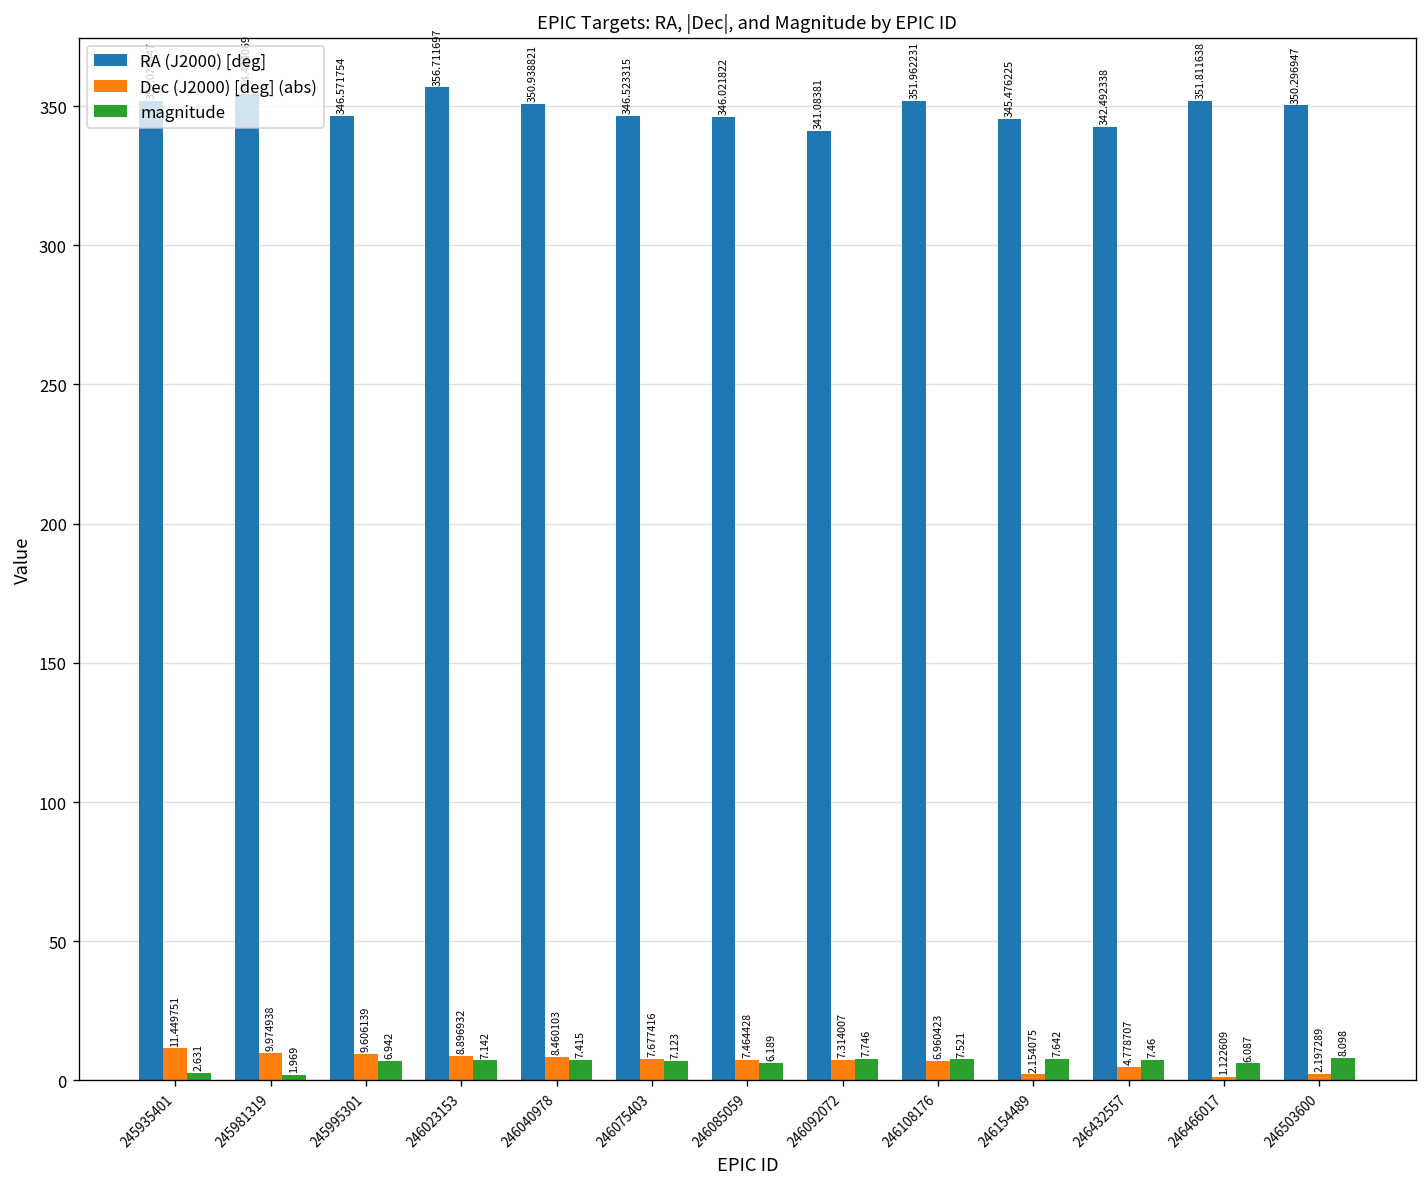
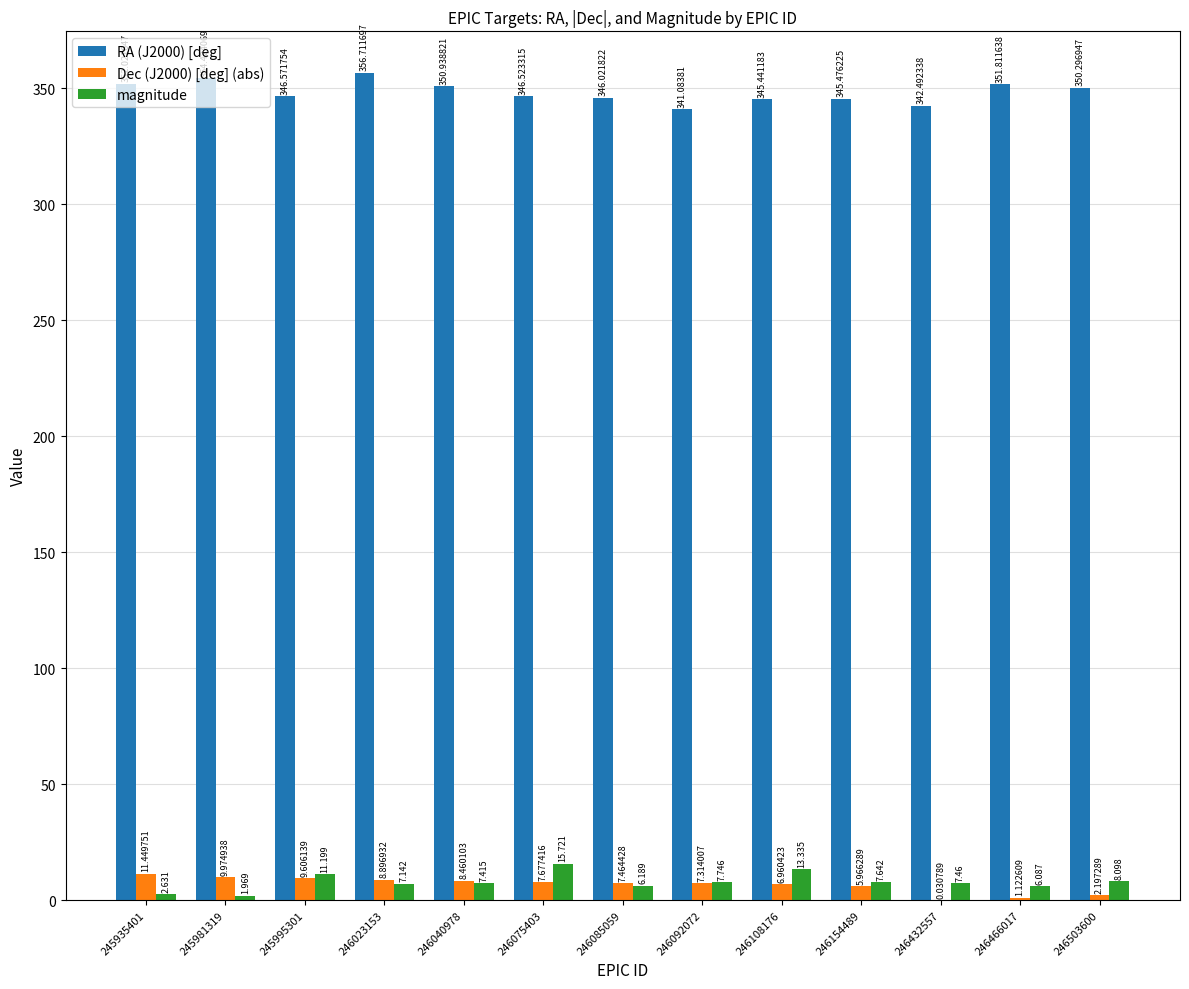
  {
    "RA (J2000) [deg]": {
      "245995301": 346.571754,
      "246023153": 356.711697,
      "246040978": 350.938821,
      "246075403": 346.523315,
      "246085059": 346.021822,
      "246092072": 341.08381,
-     "246108176": 351.962231,
+     "246108176": 345.441183,
      "246154489": 345.476225,
      "246432557": 342.492338,
      "246466017": 351.811638,
      "246503600": 350.296947
    },
    "Dec (J2000) [deg] (abs)": {
      "245935401": 11.449751,
      "245981319": 9.974938,
      "245995301": 9.606139,
      "246023153": 8.896932,
      "246040978": 8.460103,
      "246075403": 7.677416,
      "246085059": 7.464428,
      "246092072": 7.314007,
      "246108176": 6.960423,
-     "246154489": 2.154075,
-     "246432557": 4.778707,
+     "246154489": 5.966289,
+     "246432557": 0.030789,
      "246466017": 1.122609,
      "246503600": 2.197289
    },
    "magnitude": {
      "245935401": 2.631,
      "245981319": 1.969,
-     "245995301": 6.942,
+     "245995301": 11.199,
      "246023153": 7.142,
      "246040978": 7.415,
-     "246075403": 7.123,
+     "246075403": 15.721,
      "246085059": 6.189,
      "246092072": 7.746,
-     "246108176": 7.521,
+     "246108176": 13.335,
      "246154489": 7.642,
      "246432557": 7.46,
      "246466017": 6.087,
      "246503600": 8.098
    }
  }
